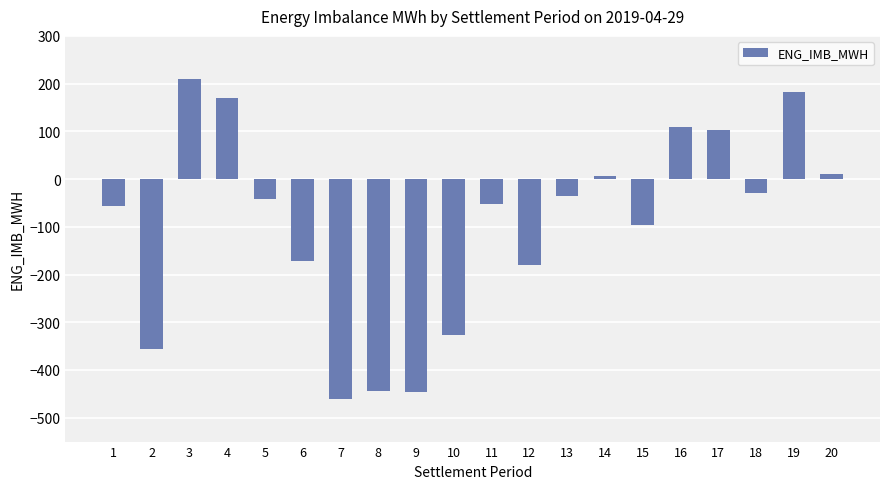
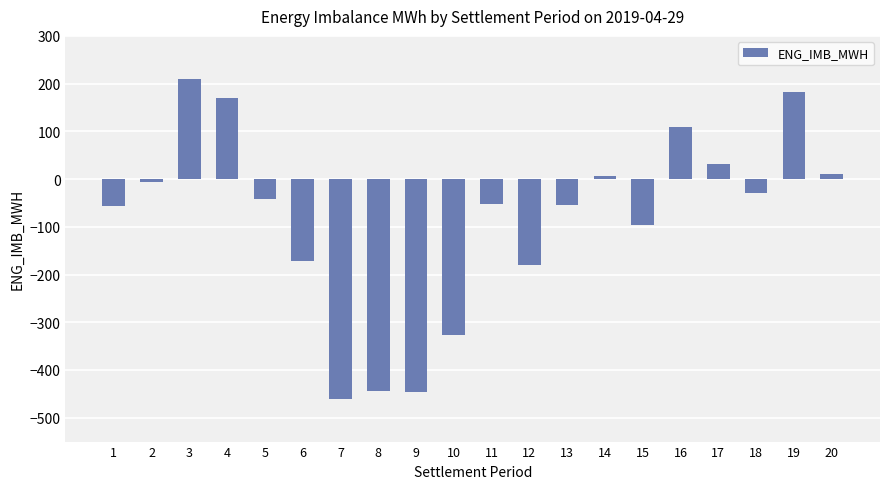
  {
    "1": -60,
-   "2": -360,
+   "2": -10,
    "3": 210,
    "4": 170,
    "5": -40,
    "6": -170,
    "7": -460,
    "8": -440,
    "9": -450,
    "10": -330,
    "11": -50,
    "12": -180,
-   "13": -40,
+   "13": -50,
    "14": 10,
    "15": -100,
    "16": 110,
-   "17": 100,
+   "17": 30,
    "18": -30,
    "19": 180,
    "20": 10
  }
